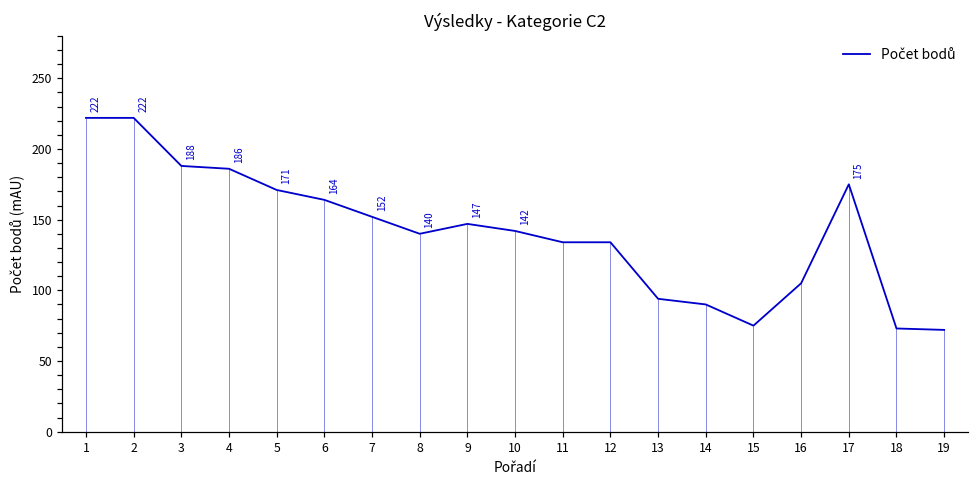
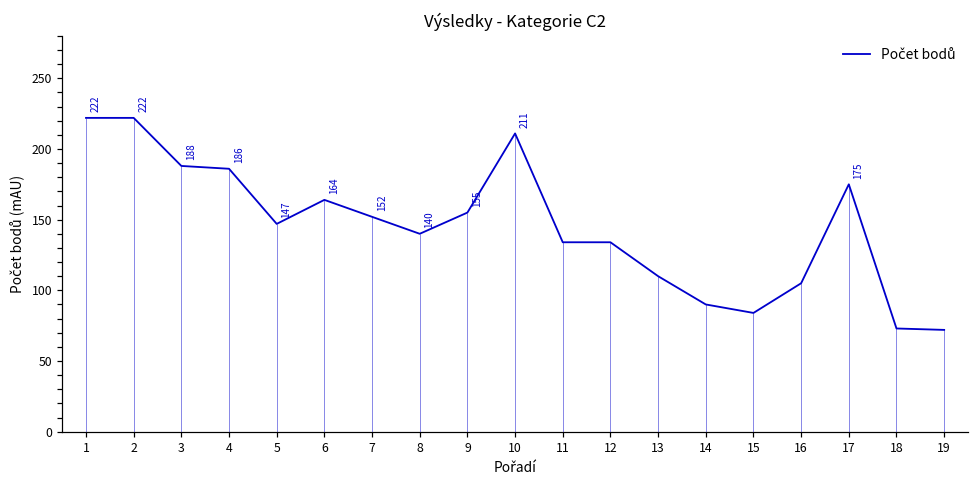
  {
    "1": 222,
    "2": 222,
    "3": 188,
    "4": 186,
-   "5": 171,
+   "5": 147,
    "6": 164,
    "7": 152,
    "8": 140,
-   "9": 147,
-   "10": 142,
-   "13": 94,
-   "15": 75,
+   "9": 155,
+   "10": 211,
+   "13": 110,
+   "15": 84,
    "17": 175
  }
